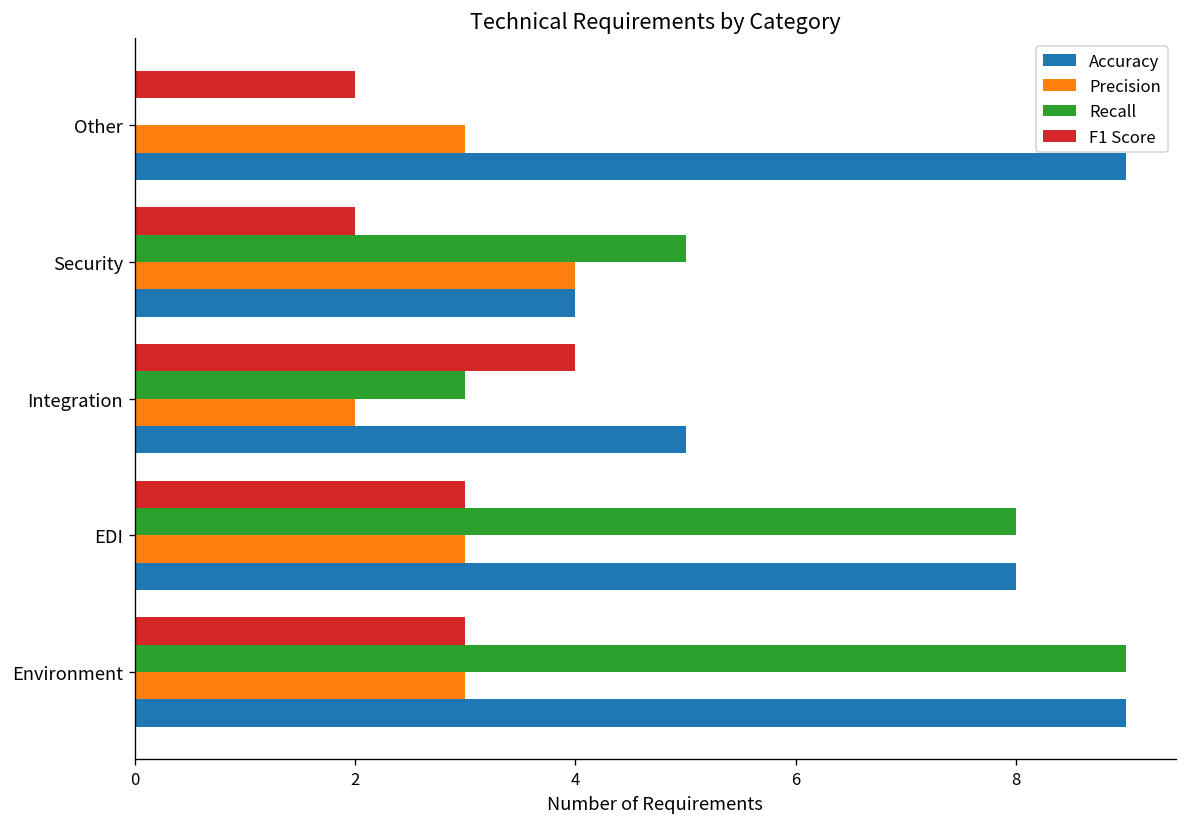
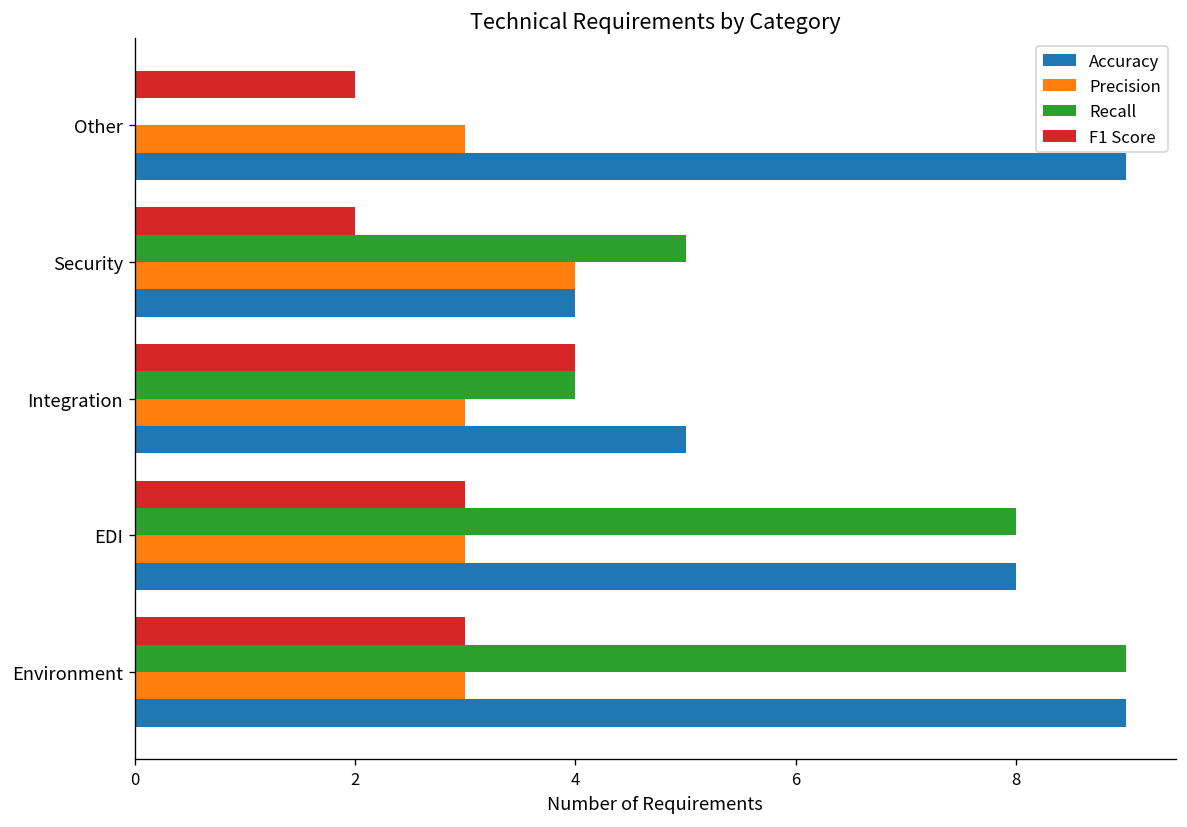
  {
    "Accuracy": {
      "Other": 9,
      "Security": 4,
      "Integration": 5,
      "EDI": 8,
      "Environment": 9
    },
    "Precision": {
      "Other": 3,
      "Security": 4,
-     "Integration": 2,
+     "Integration": 3,
      "EDI": 3,
      "Environment": 3
    },
    "Recall": {
      "Other": 0,
      "Security": 5,
-     "Integration": 3,
+     "Integration": 4,
      "EDI": 8,
      "Environment": 9
    },
    "F1 Score": {
      "Other": 2,
      "Security": 2,
      "Integration": 4,
      "EDI": 3,
      "Environment": 3
    }
  }
